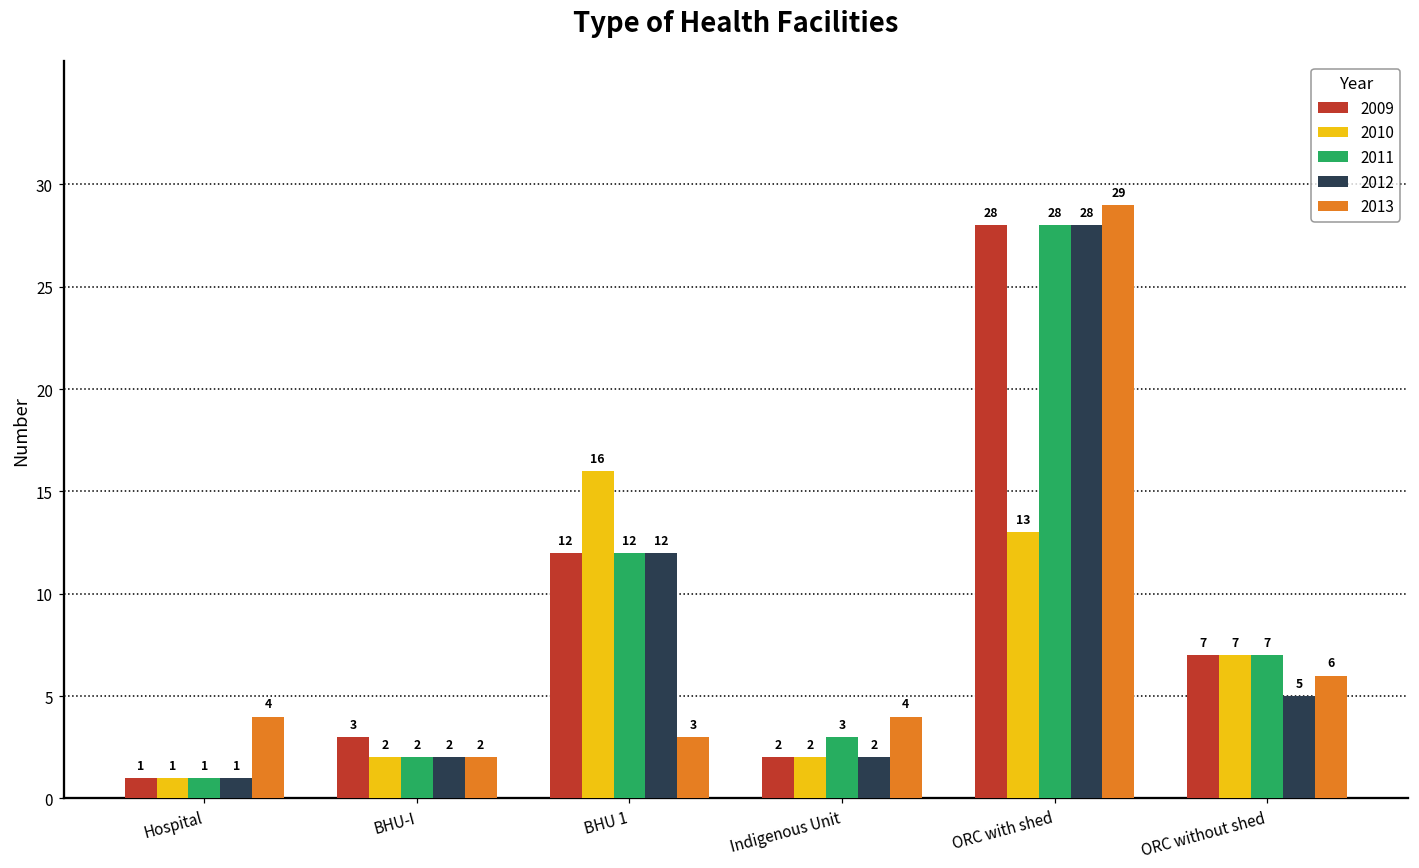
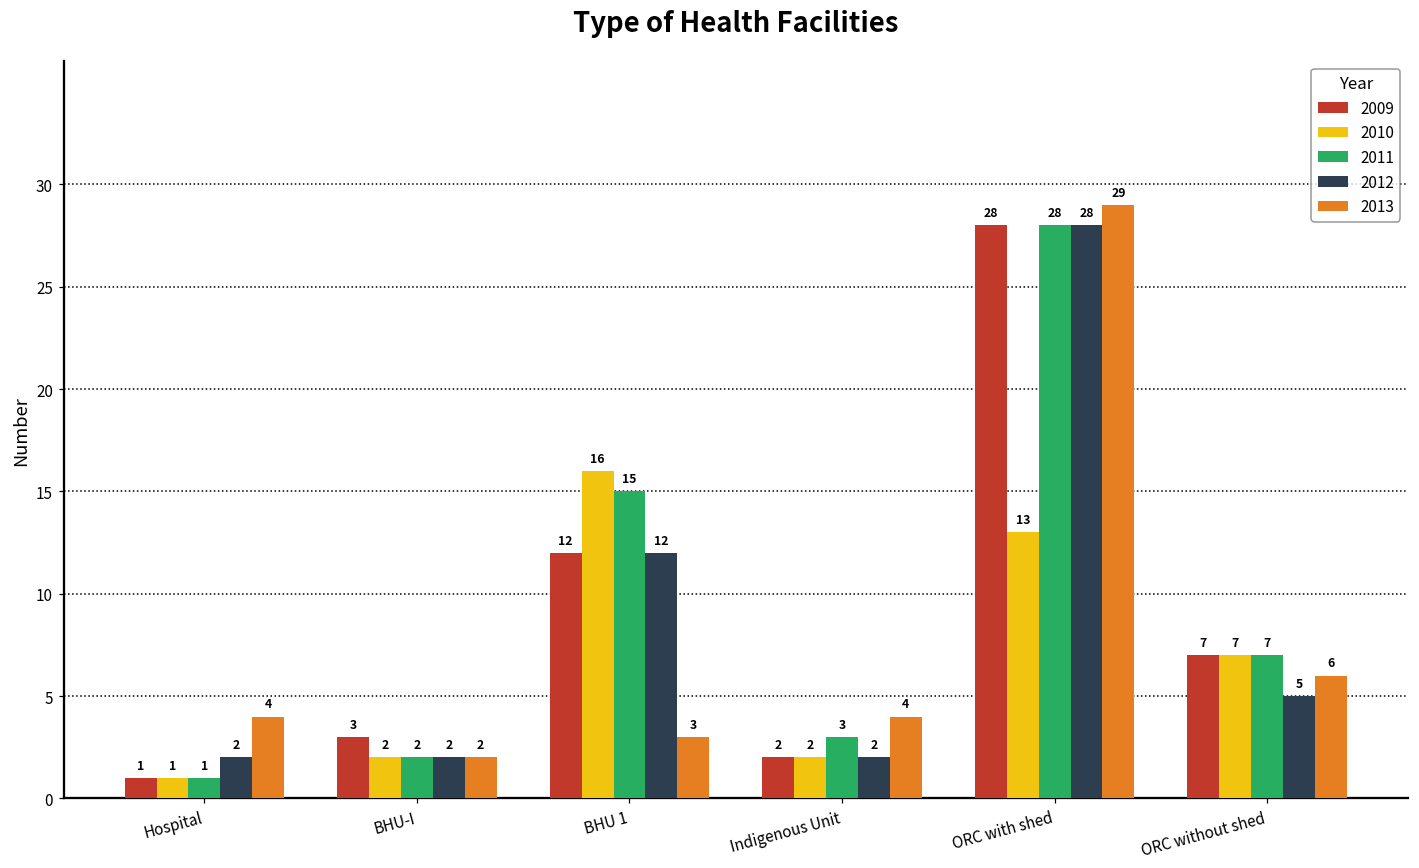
  {
    "2009": {
      "Hospital": 1,
      "BHU-I": 3,
      "BHU 1": 12,
      "Indigenous Unit": 2,
      "ORC with shed": 28,
      "ORC without shed": 7
    },
    "2010": {
      "Hospital": 1,
      "BHU-I": 2,
      "BHU 1": 16,
      "Indigenous Unit": 2,
      "ORC with shed": 13,
      "ORC without shed": 7
    },
    "2011": {
      "Hospital": 1,
      "BHU-I": 2,
-     "BHU 1": 12,
+     "BHU 1": 15,
      "Indigenous Unit": 3,
      "ORC with shed": 28,
      "ORC without shed": 7
    },
    "2012": {
-     "Hospital": 1,
+     "Hospital": 2,
      "BHU-I": 2,
      "BHU 1": 12,
      "Indigenous Unit": 2,
      "ORC with shed": 28,
      "ORC without shed": 5
    },
    "2013": {
      "Hospital": 4,
      "BHU-I": 2,
      "BHU 1": 3,
      "Indigenous Unit": 4,
      "ORC with shed": 29,
      "ORC without shed": 6
    }
  }
